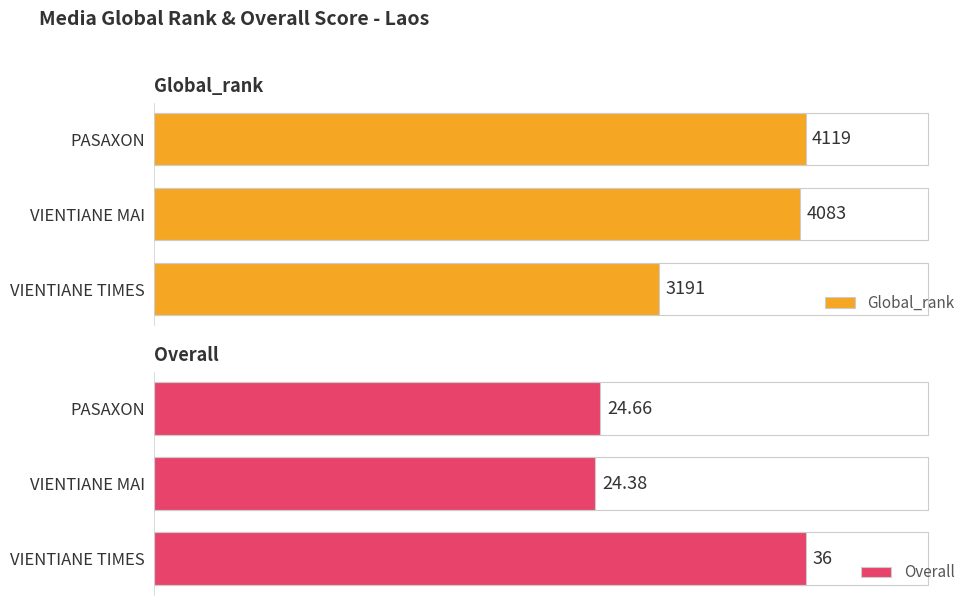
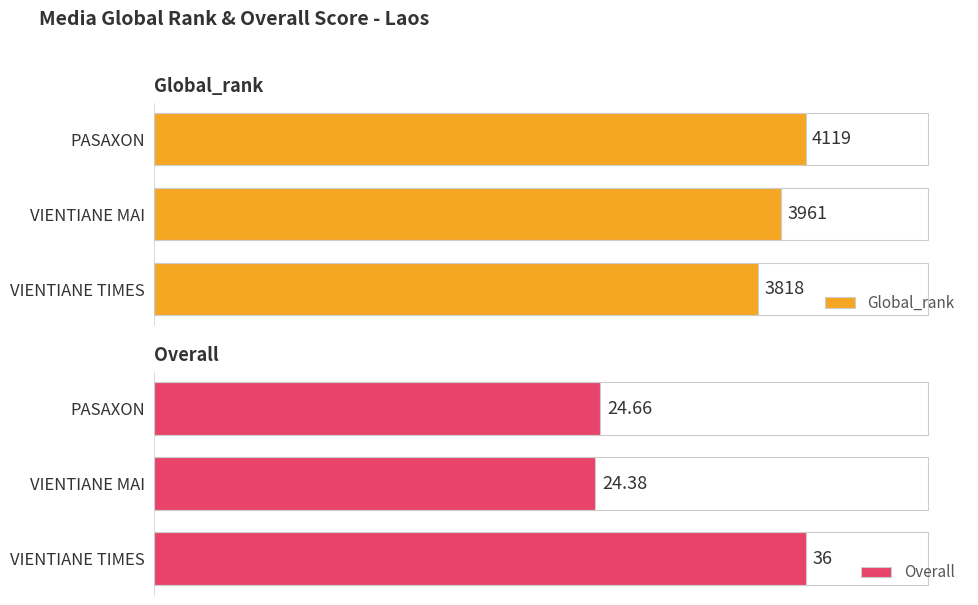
  {
    "Global_rank": {
      "PASAXON": 4119,
-     "VIENTIANE MAI": 4083,
-     "VIENTIANE TIMES": 3191
+     "VIENTIANE MAI": 3961,
+     "VIENTIANE TIMES": 3818
    },
    "Overall": {
      "PASAXON": 24.66,
      "VIENTIANE MAI": 24.38,
      "VIENTIANE TIMES": 36
    }
  }
